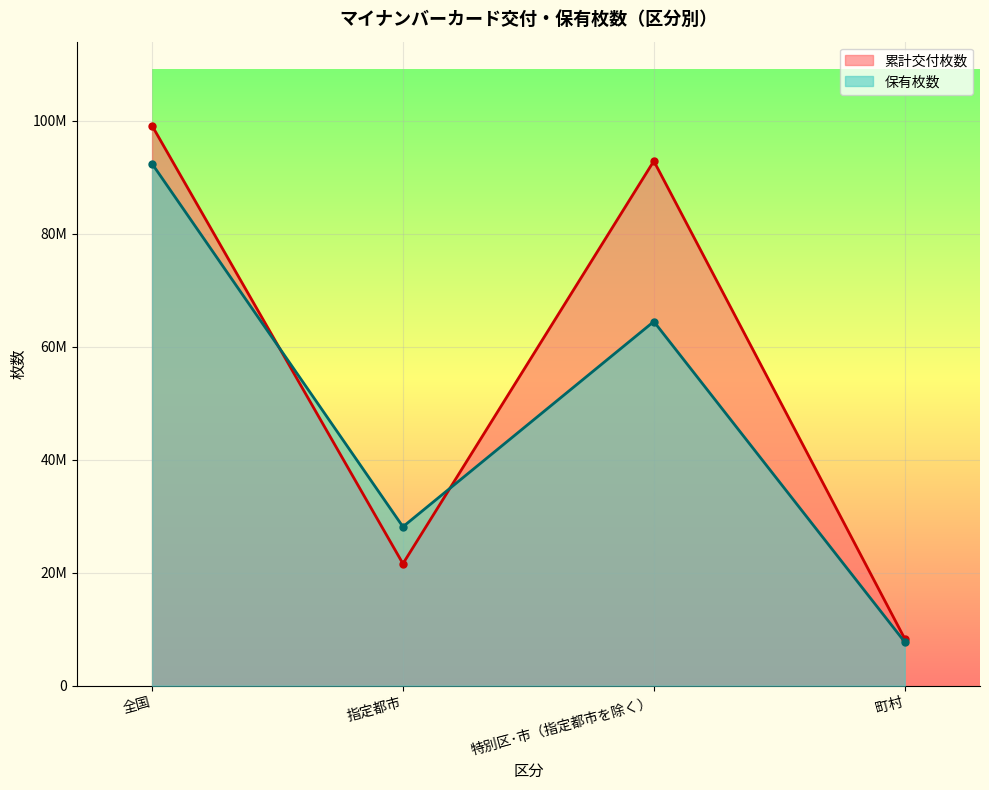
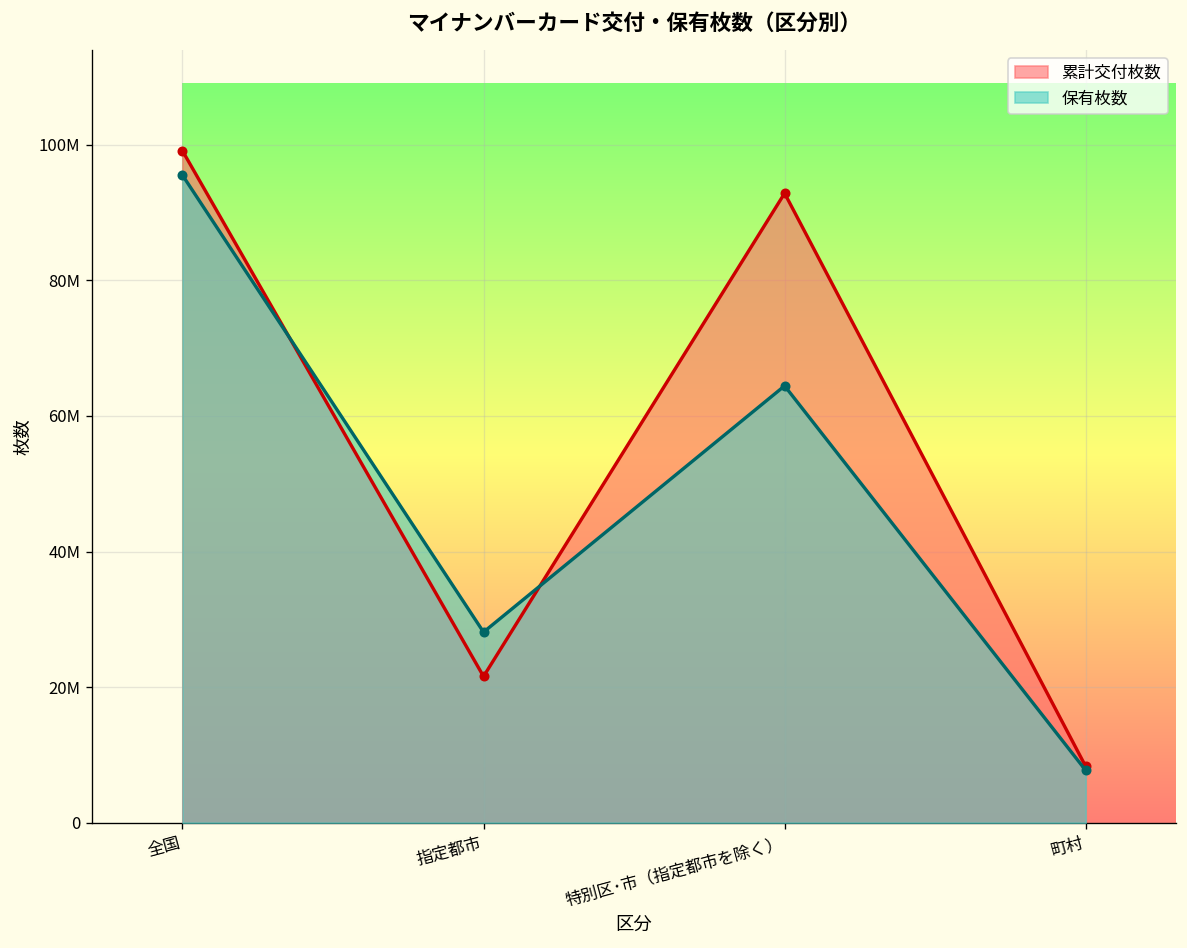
  {
    "累計交付枚数": {
      "全国": 99000000,
      "指定都市": 22000000,
      "特別区･市（指定都市を除く）": 93000000,
      "町村": 8000000
    },
    "保有枚数": {
-     "全国": 92000000,
+     "全国": 96000000,
      "指定都市": 28000000,
      "特別区･市（指定都市を除く）": 64000000,
      "町村": 8000000
    }
  }
